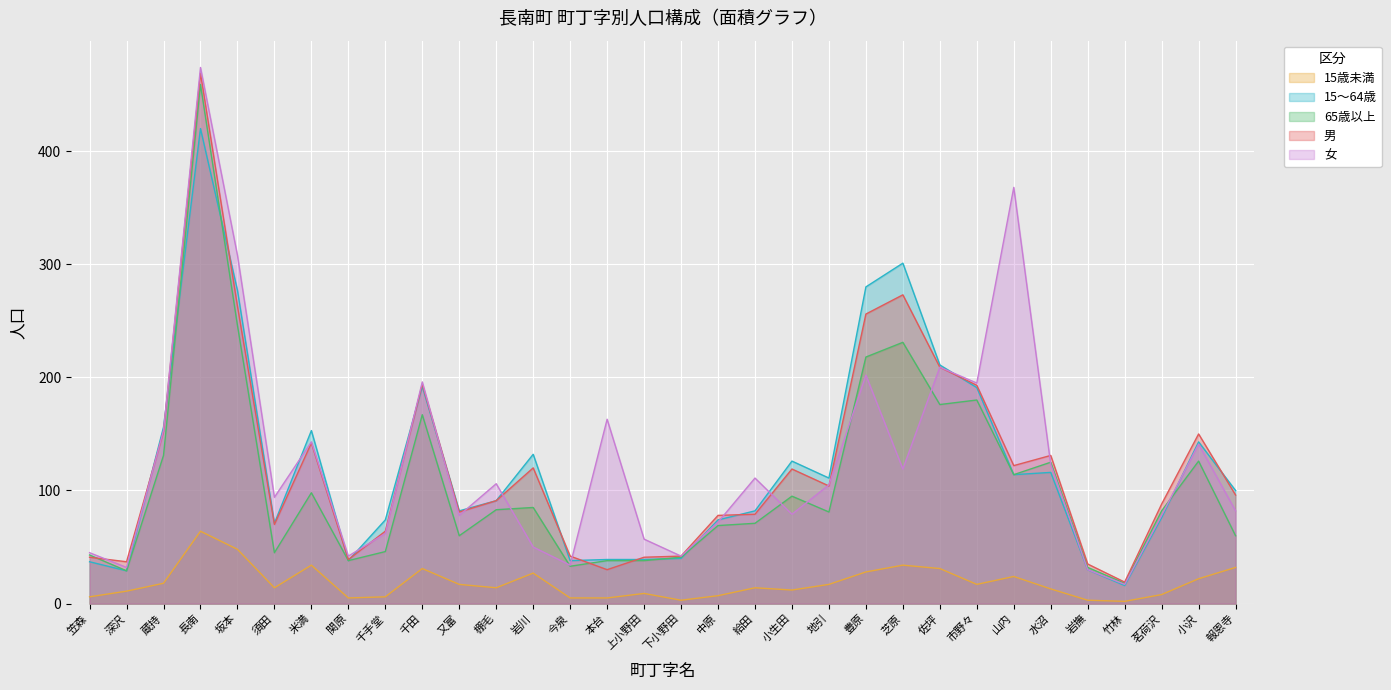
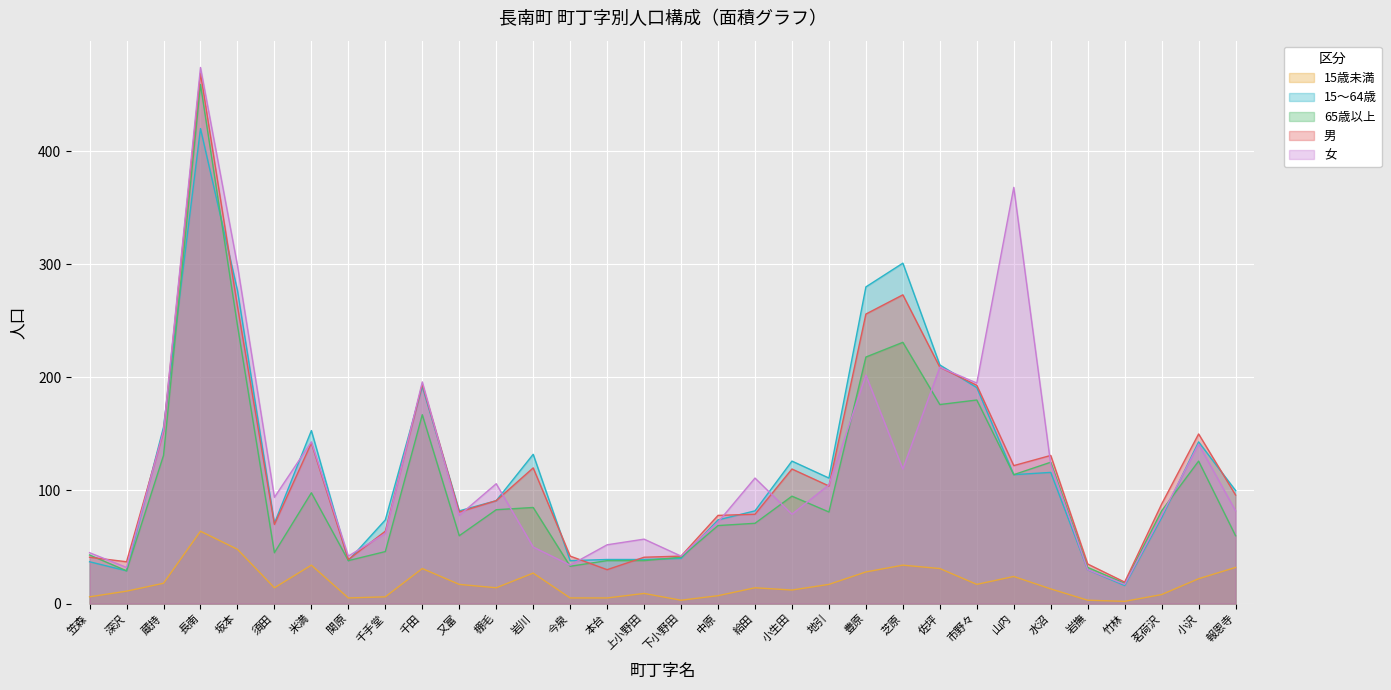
  {
    "女": {
      "深沢": 32,
      "長南": 474,
-     "坂本": 308,
+     "坂本": 299,
      "須田": 94,
      "関原": 42,
      "又富": 78,
      "棚毛": 106,
      "岩川": 50,
-     "本台": 163,
+     "本台": 52,
      "上小野田": 57,
      "給田": 111,
      "小生田": 79,
      "豊原": 202,
      "芝原": 119,
      "山内": 368,
      "報恩寺": 82
    }
  }
